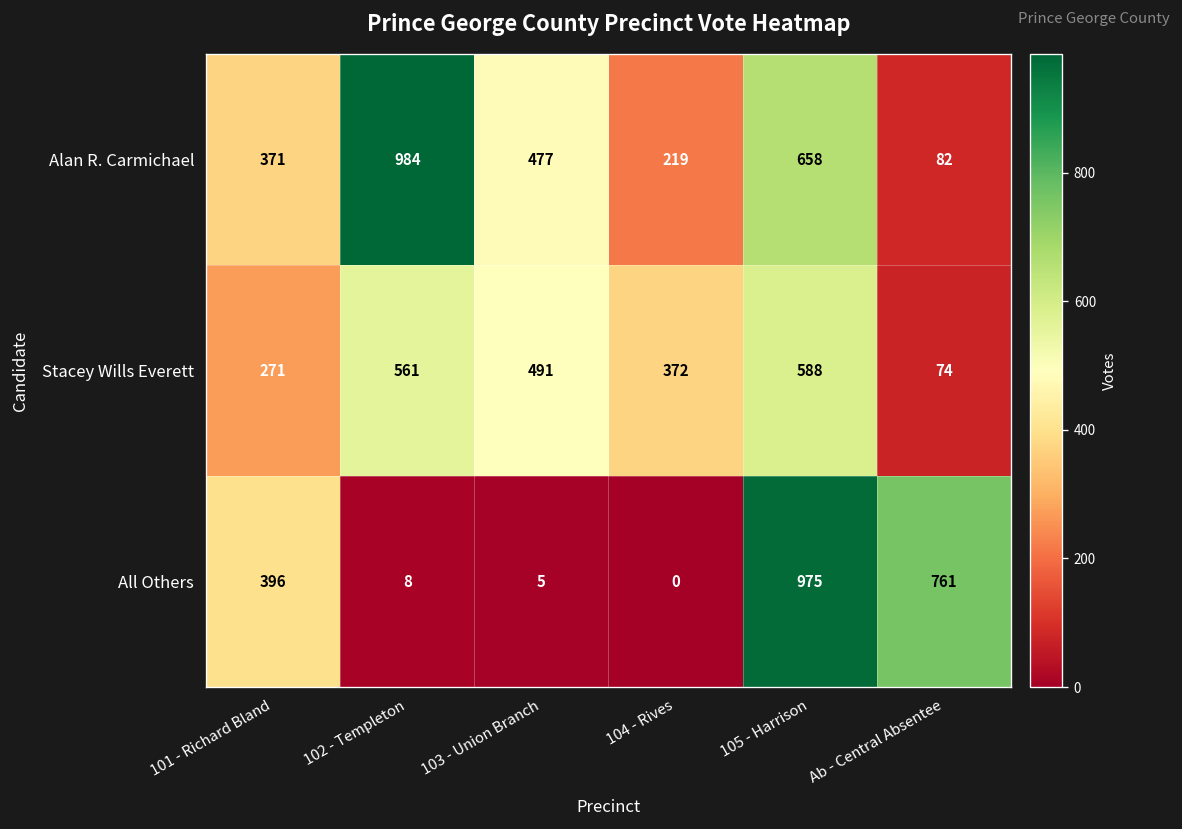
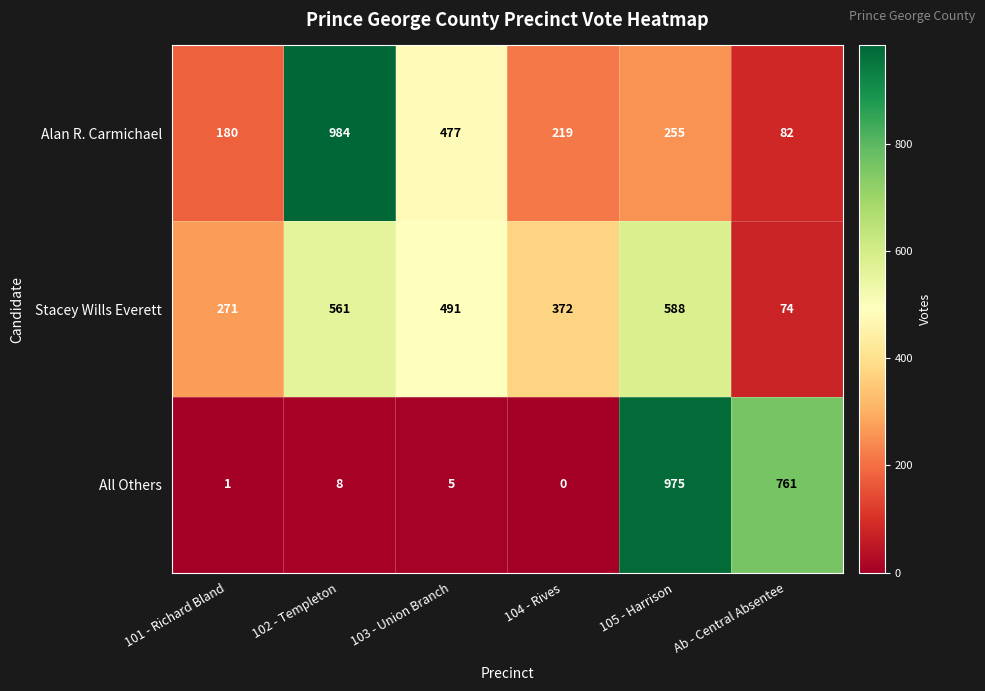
  {
    "Alan R. Carmichael": {
-     "101 - Richard Bland": 371,
+     "101 - Richard Bland": 180,
      "102 - Templeton": 984,
      "103 - Union Branch": 477,
      "104 - Rives": 219,
-     "105 - Harrison": 658,
+     "105 - Harrison": 255,
      "Ab - Central Absentee": 82
    },
    "Stacey Wills Everett": {
      "101 - Richard Bland": 271,
      "102 - Templeton": 561,
      "103 - Union Branch": 491,
      "104 - Rives": 372,
      "105 - Harrison": 588,
      "Ab - Central Absentee": 74
    },
    "All Others": {
-     "101 - Richard Bland": 396,
+     "101 - Richard Bland": 1,
      "102 - Templeton": 8,
      "103 - Union Branch": 5,
      "104 - Rives": 0,
      "105 - Harrison": 975,
      "Ab - Central Absentee": 761
    }
  }
